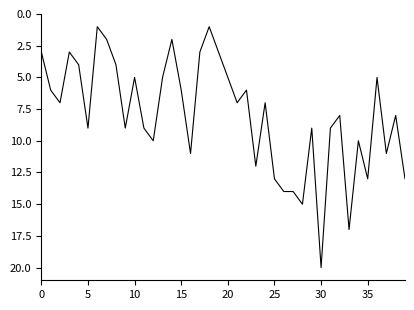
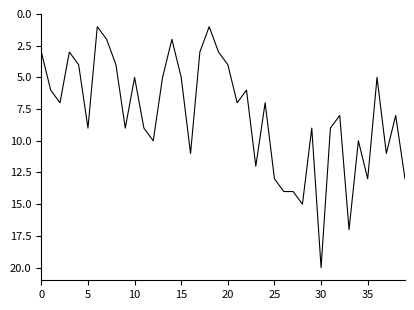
  {
    "0": 3,
    "5": 9,
    "10": 5,
-   "15": 6,
-   "20": 5,
+   "15": 5,
+   "20": 4,
    "25": 13,
    "30": 20,
    "35": 13
  }
